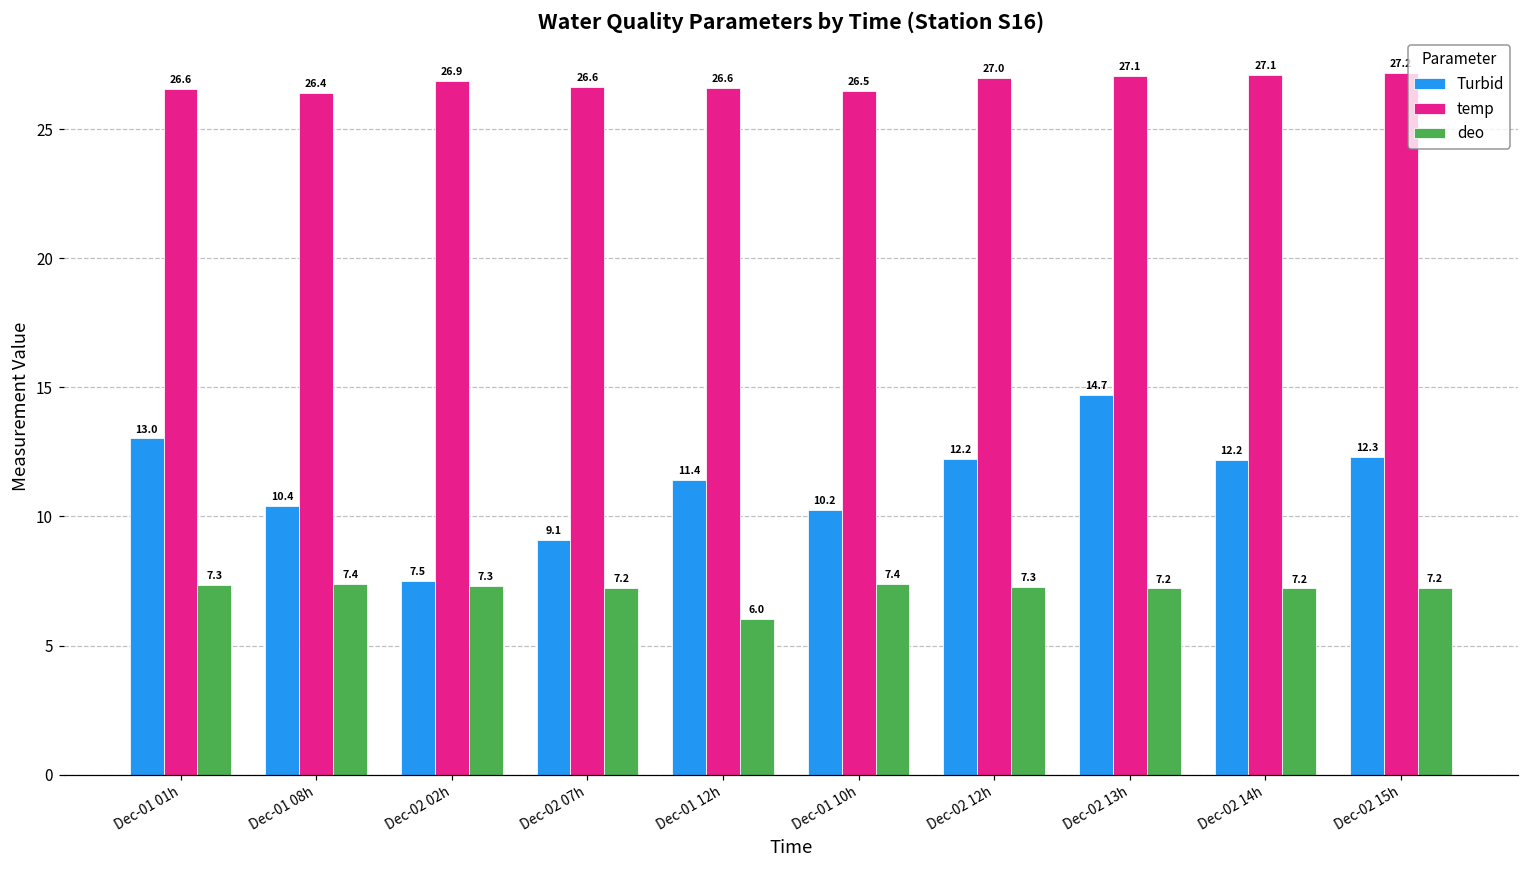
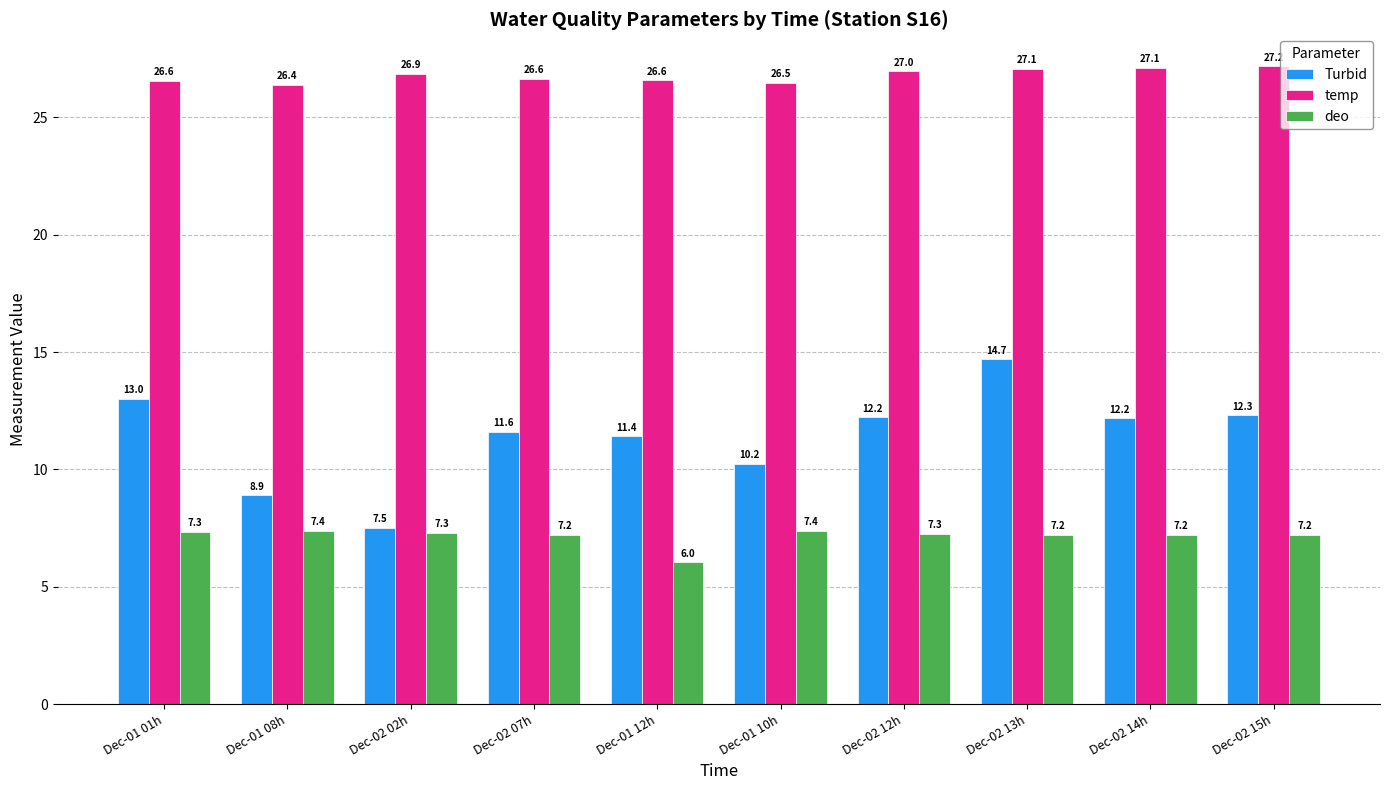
  {
    "Turbid": {
      "Dec-01 01h": 13.0,
-     "Dec-01 08h": 10.4,
+     "Dec-01 08h": 8.9,
      "Dec-02 02h": 7.5,
-     "Dec-02 07h": 9.1,
+     "Dec-02 07h": 11.6,
      "Dec-01 12h": 11.4,
      "Dec-01 10h": 10.2,
      "Dec-02 12h": 12.2,
      "Dec-02 13h": 14.7,
      "Dec-02 14h": 12.2,
      "Dec-02 15h": 12.3
    },
    "temp": {
      "Dec-01 01h": 26.6,
      "Dec-01 08h": 26.4,
      "Dec-02 02h": 26.9,
      "Dec-02 07h": 26.6,
      "Dec-01 12h": 26.6,
      "Dec-01 10h": 26.5,
      "Dec-02 12h": 27.0,
      "Dec-02 13h": 27.1,
      "Dec-02 14h": 27.1
    },
    "deo": {
      "Dec-01 01h": 7.3,
      "Dec-01 08h": 7.4,
      "Dec-02 02h": 7.3,
      "Dec-02 07h": 7.2,
      "Dec-01 12h": 6.0,
      "Dec-01 10h": 7.4,
      "Dec-02 12h": 7.3,
      "Dec-02 13h": 7.2,
      "Dec-02 14h": 7.2,
      "Dec-02 15h": 7.2
    }
  }
